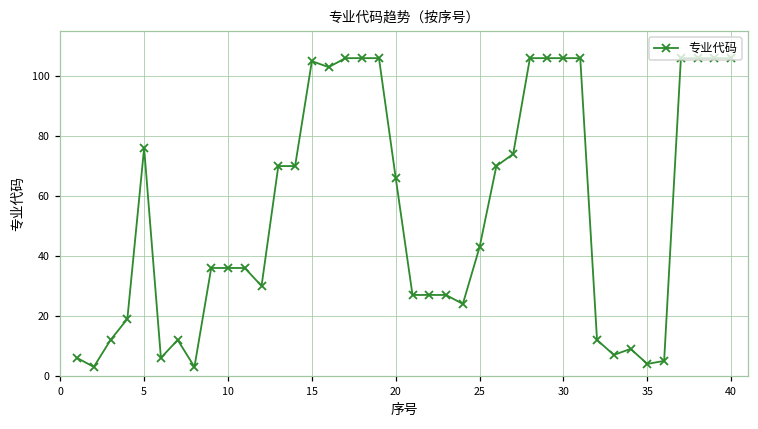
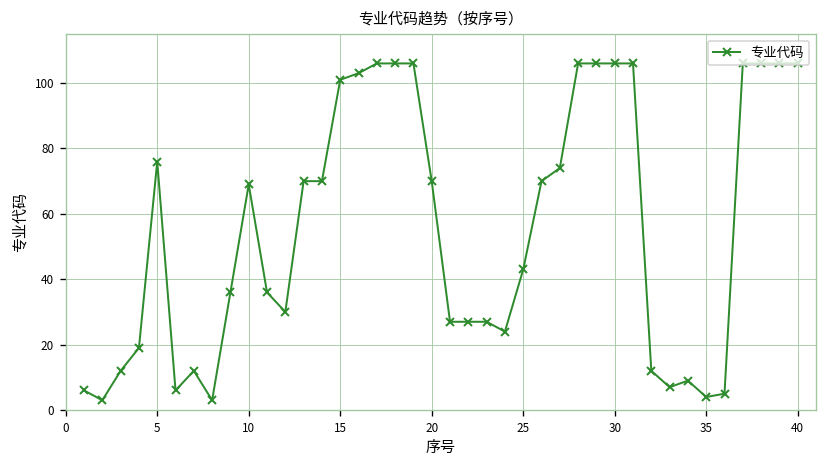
  {
    "5": 76,
-   "10": 36,
-   "15": 105,
-   "20": 66,
+   "10": 69,
+   "15": 101,
+   "20": 70,
    "25": 43,
    "30": 106,
    "35": 4
  }
